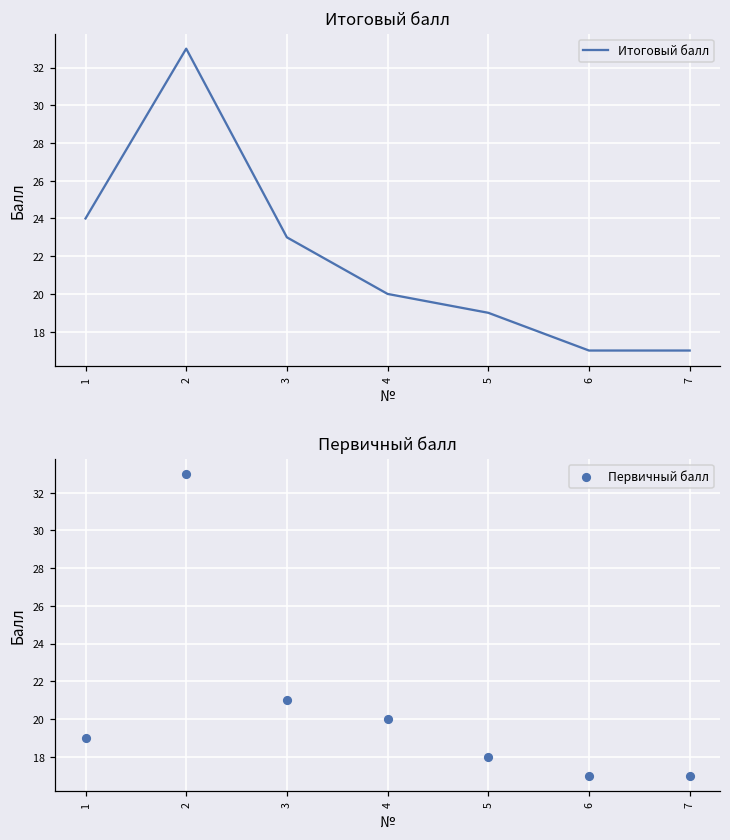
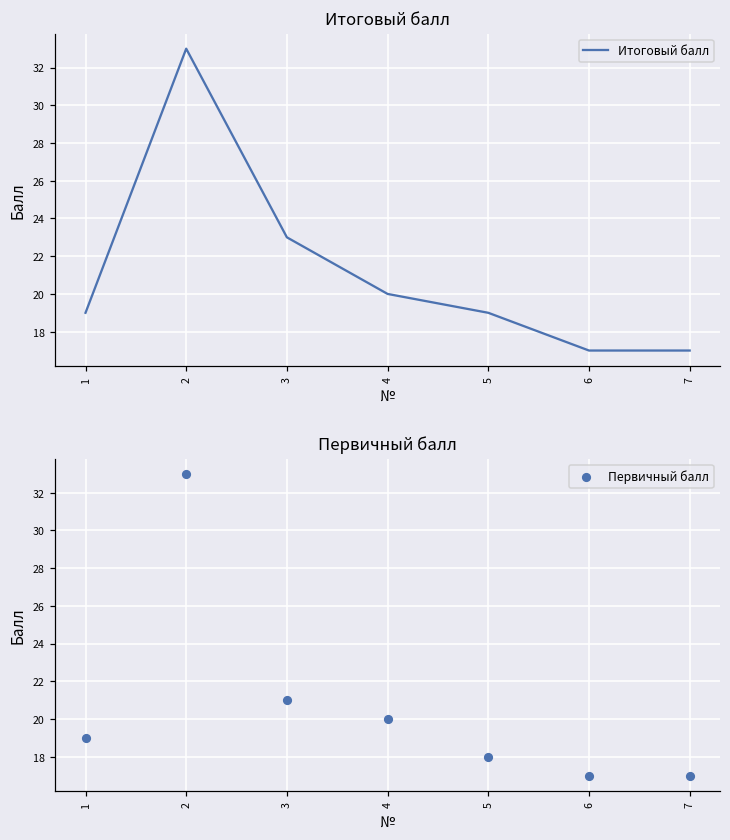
  {
    "Итоговый балл": {
-     "1": 24,
+     "1": 19,
      "2": 33,
      "3": 23,
      "4": 20,
      "5": 19,
      "6": 17,
      "7": 17
    }
  }
